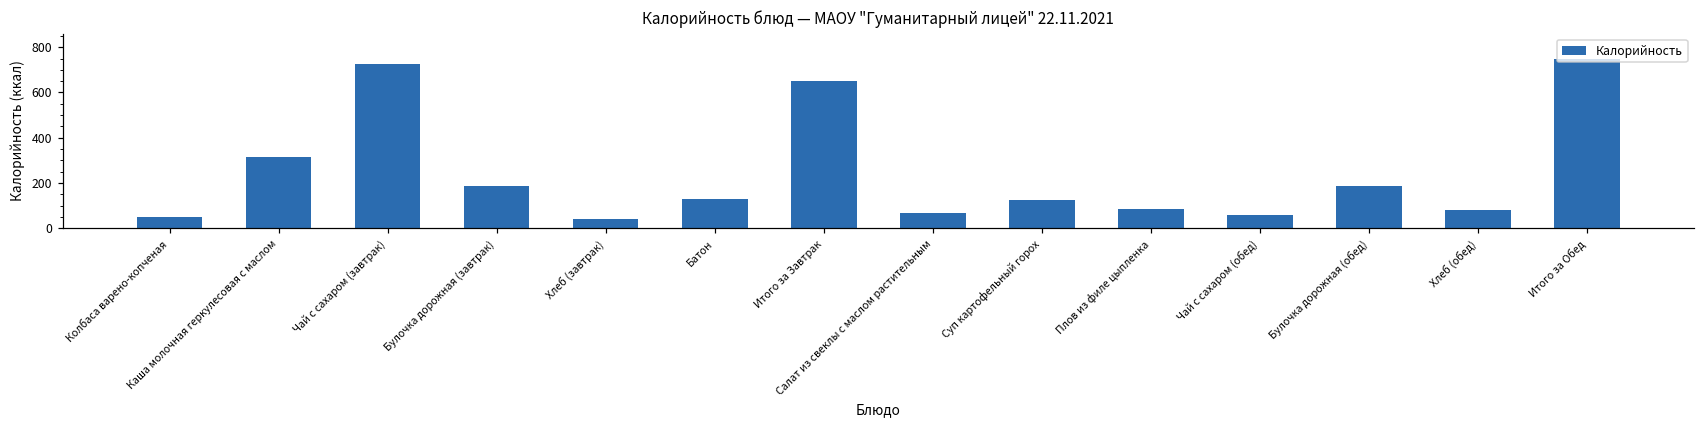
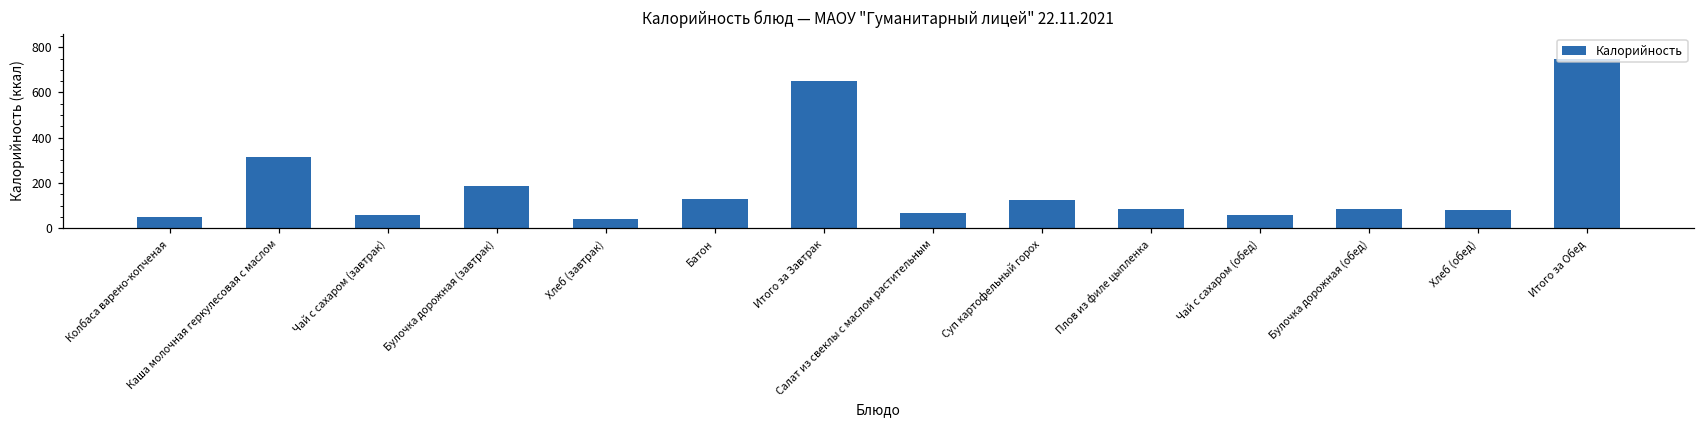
  {
    "Колбаса варено-копченая": 50,
    "Каша молочная геркулесовая с маслом": 320,
-   "Чай с сахаром (завтрак)": 730,
+   "Чай с сахаром (завтрак)": 60,
    "Булочка дорожная (завтрак)": 190,
    "Хлеб (завтрак)": 40,
    "Батон": 130,
    "Итого за Завтрак": 650,
    "Салат из свеклы с маслом растительным": 70,
    "Суп картофельный горох": 130,
    "Плов из филе цыпленка": 90,
    "Чай с сахаром (обед)": 60,
-   "Булочка дорожная (обед)": 190,
+   "Булочка дорожная (обед)": 80,
    "Хлеб (обед)": 80
  }
